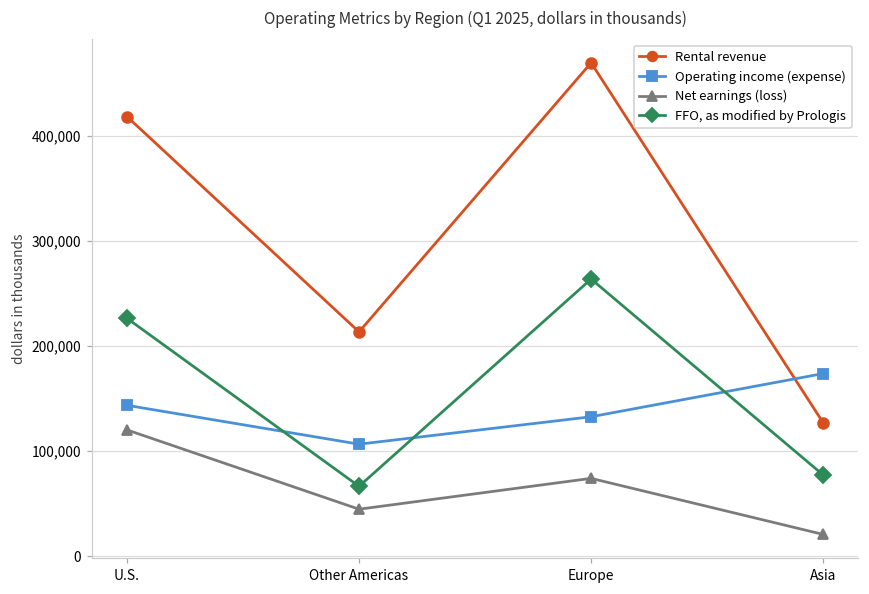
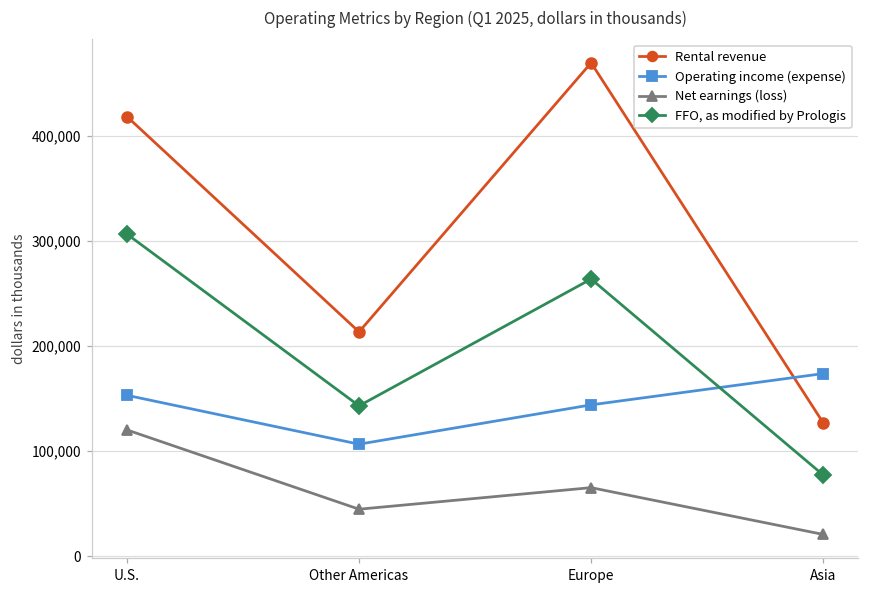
  {
    "Rental revenue": {
      "U.S.": "420,000",
      "Other Americas": "210,000",
      "Europe": "470,000",
      "Asia": "130,000"
    },
    "Operating income (expense)": {
-     "U.S.": "140,000",
+     "U.S.": "150,000",
      "Other Americas": "110,000",
-     "Europe": "130,000",
+     "Europe": "140,000",
      "Asia": "170,000"
    },
    "Net earnings (loss)": {
      "U.S.": "120,000",
      "Other Americas": "40,000",
-     "Europe": "74,000",
+     "Europe": "65,000",
      "Asia": "20,000"
    },
    "FFO, as modified by Prologis": {
-     "U.S.": "230,000",
-     "Other Americas": "70,000",
+     "U.S.": "310,000",
+     "Other Americas": "140,000",
      "Europe": "260,000",
      "Asia": "80,000"
    }
  }
